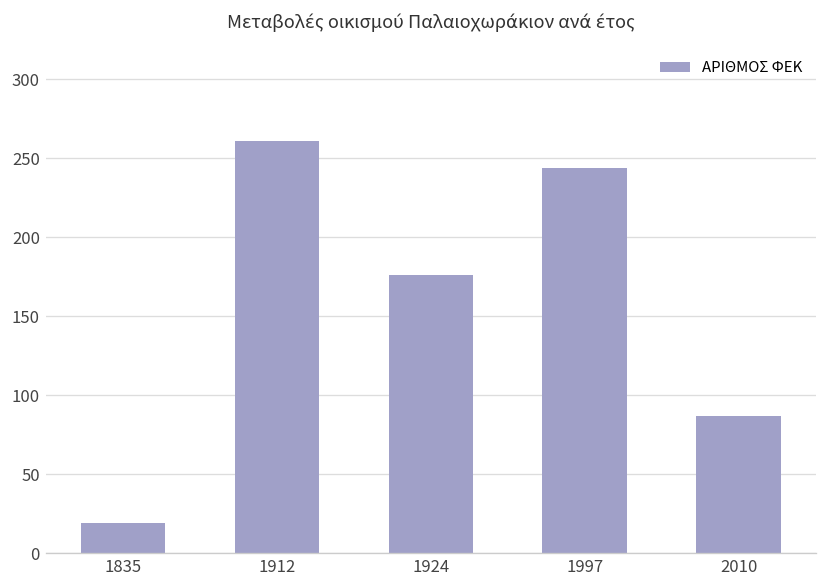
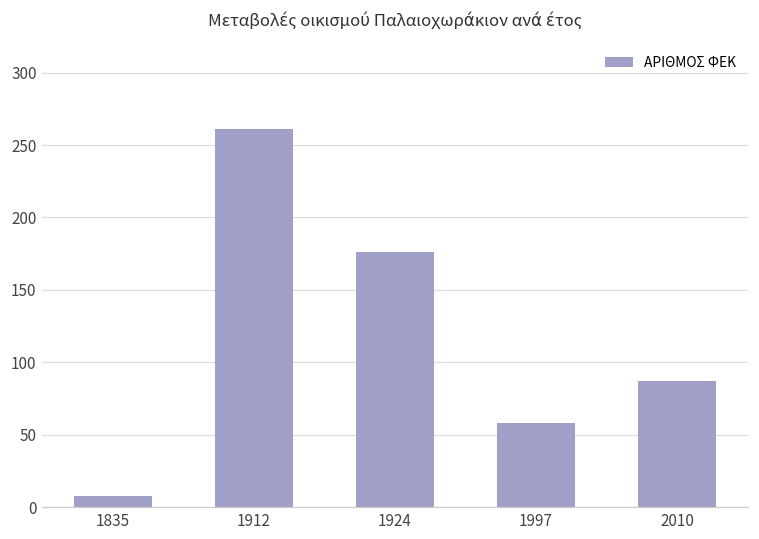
  {
-   "1835": 19,
+   "1835": 8,
    "1912": 261,
    "1924": 176,
-   "1997": 244,
+   "1997": 58,
    "2010": 87
  }
